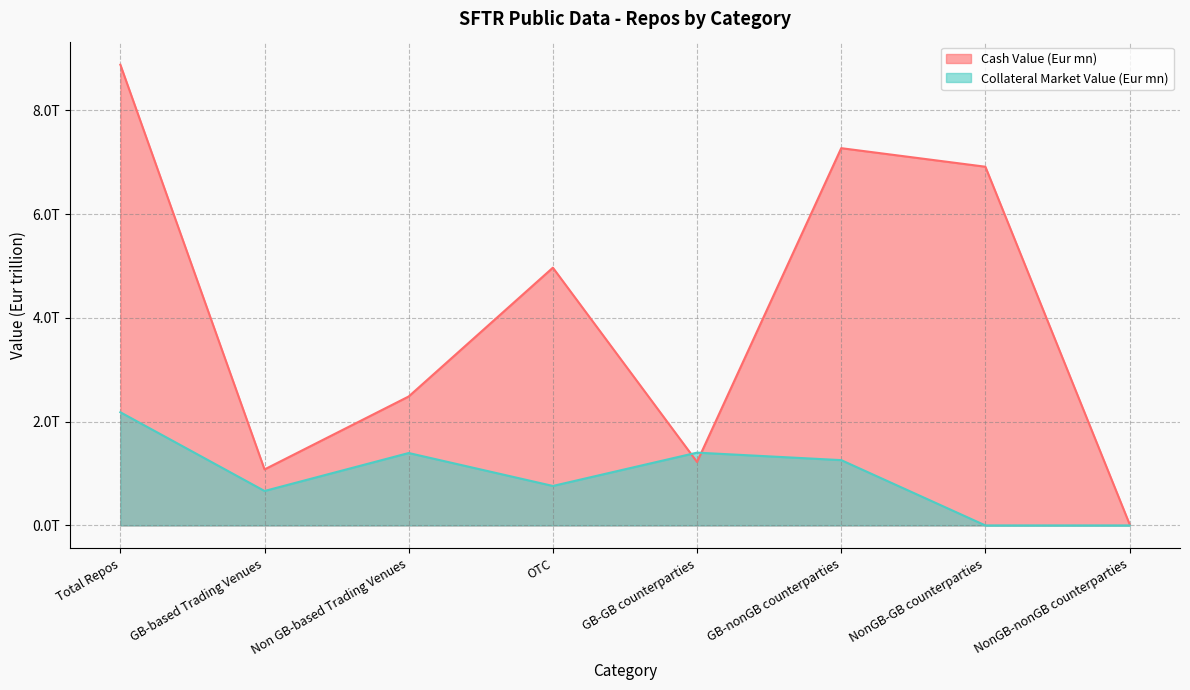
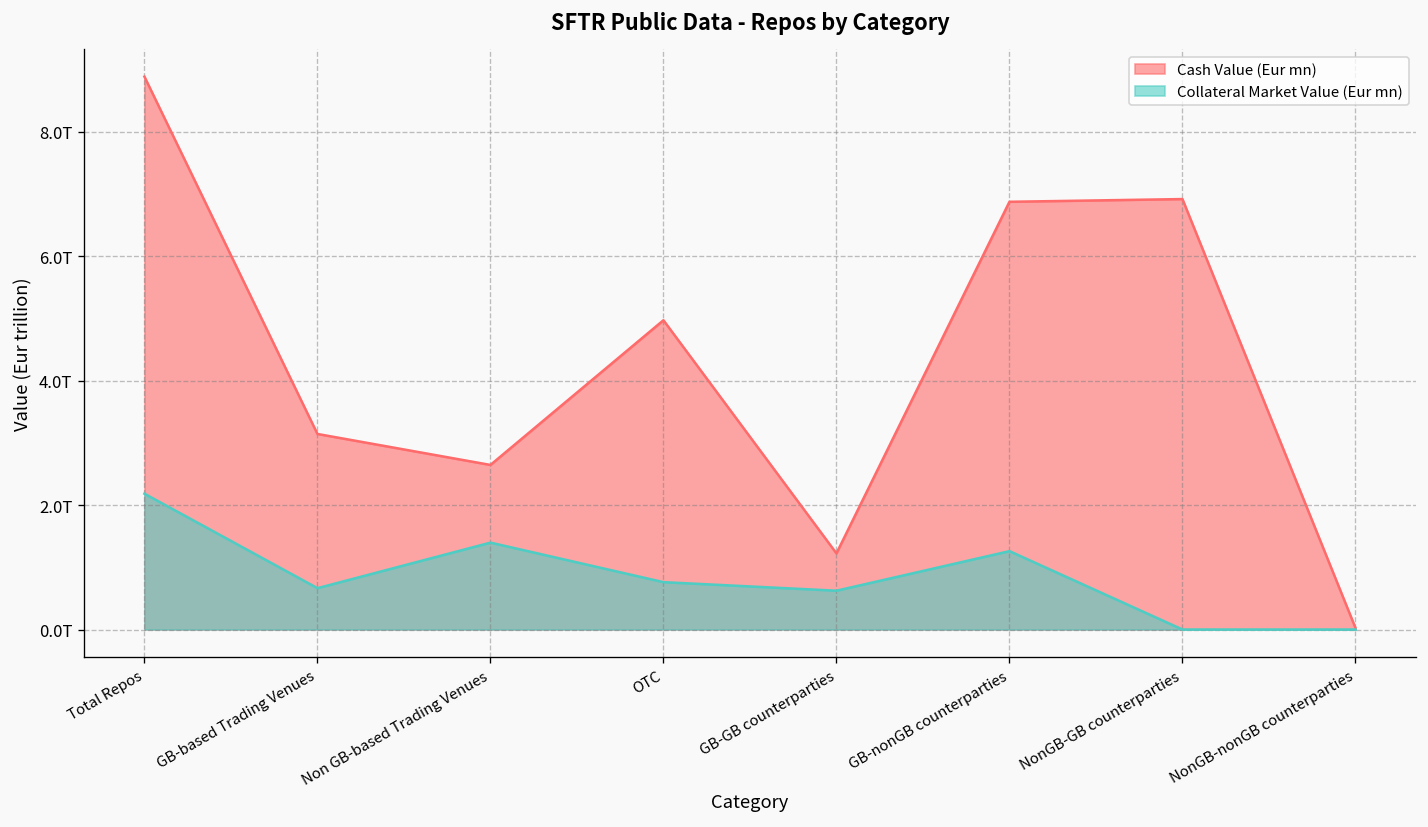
  {
    "Cash Value (Eur mn)": {
      "Total Repos": "8.9T",
-     "GB-based Trading Venues": "1.1T",
-     "Non GB-based Trading Venues": "2.5T",
+     "GB-based Trading Venues": "3.1T",
+     "Non GB-based Trading Venues": "2.6T",
      "OTC": "5.0T",
      "GB-GB counterparties": "1.2T",
-     "GB-nonGB counterparties": "7.3T",
+     "GB-nonGB counterparties": "6.9T",
      "NonGB-GB counterparties": "6.9T"
    },
    "Collateral Market Value (Eur mn)": {
      "Total Repos": "2.2T",
      "GB-based Trading Venues": "0.7T",
      "Non GB-based Trading Venues": "1.4T",
      "OTC": "0.8T",
-     "GB-GB counterparties": "1.4T",
+     "GB-GB counterparties": "0.6T",
      "GB-nonGB counterparties": "1.3T",
      "NonGB-GB counterparties": "0.0T"
    }
  }
